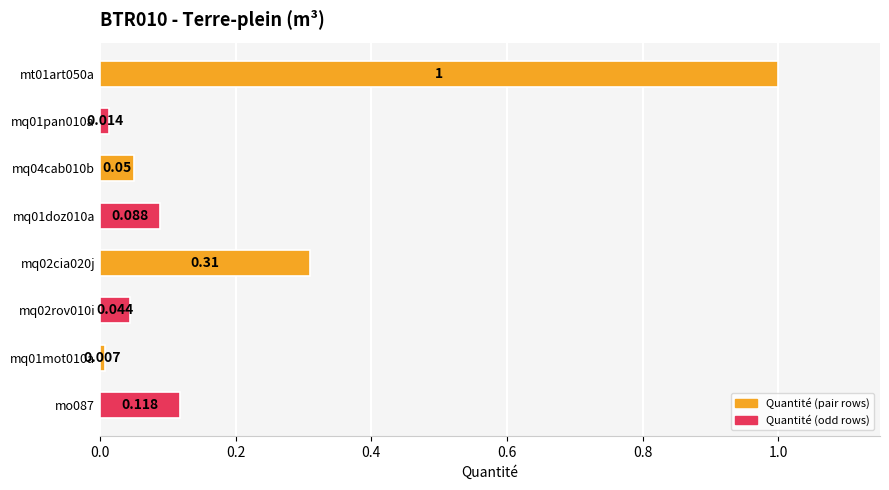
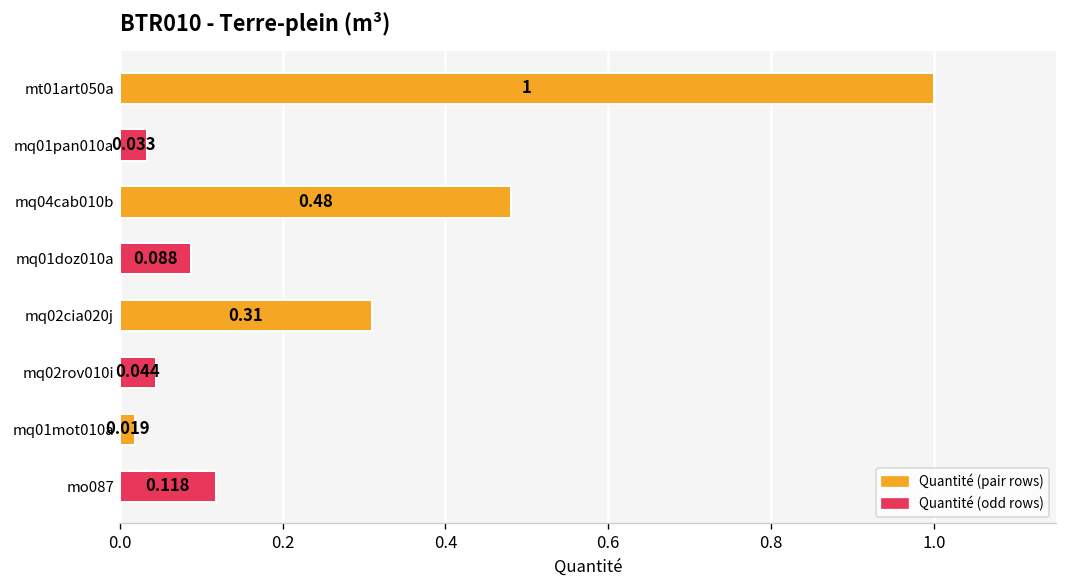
  {
    "mt01art050a": 1,
-   "mq01pan010a": 0.014,
-   "mq04cab010b": 0.05,
+   "mq01pan010a": 0.033,
+   "mq04cab010b": 0.48,
    "mq01doz010a": 0.088,
    "mq02cia020j": 0.31,
    "mq02rov010i": 0.044,
-   "mq01mot010a": 0.007,
+   "mq01mot010a": 0.019,
    "mo087": 0.118
  }
